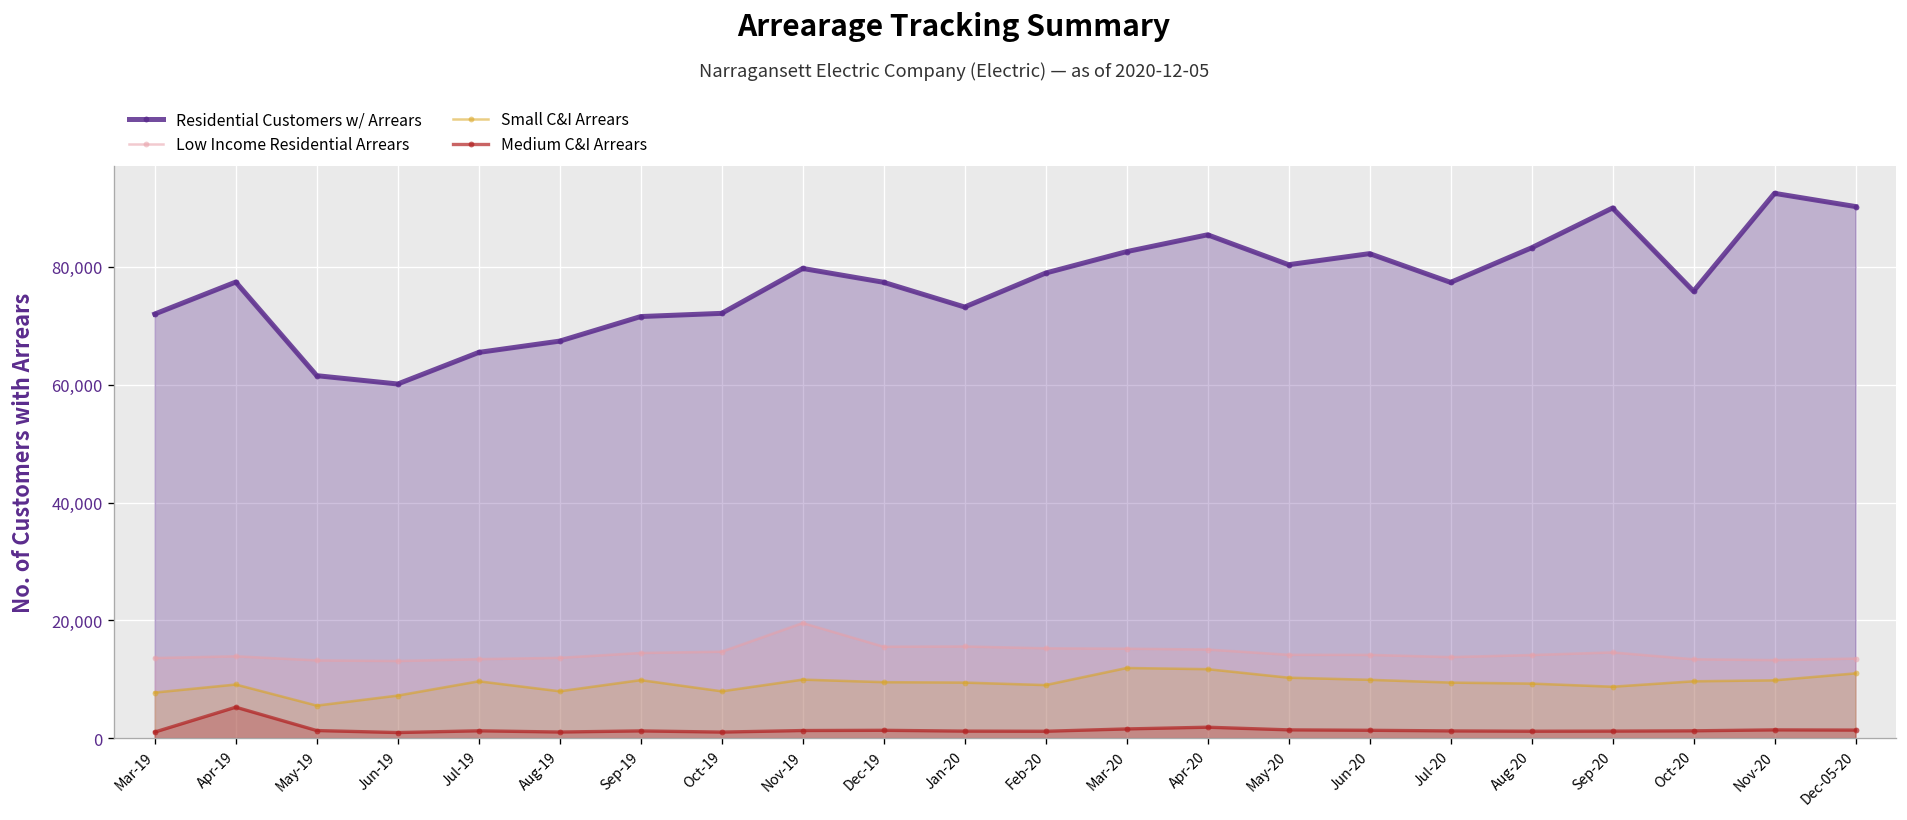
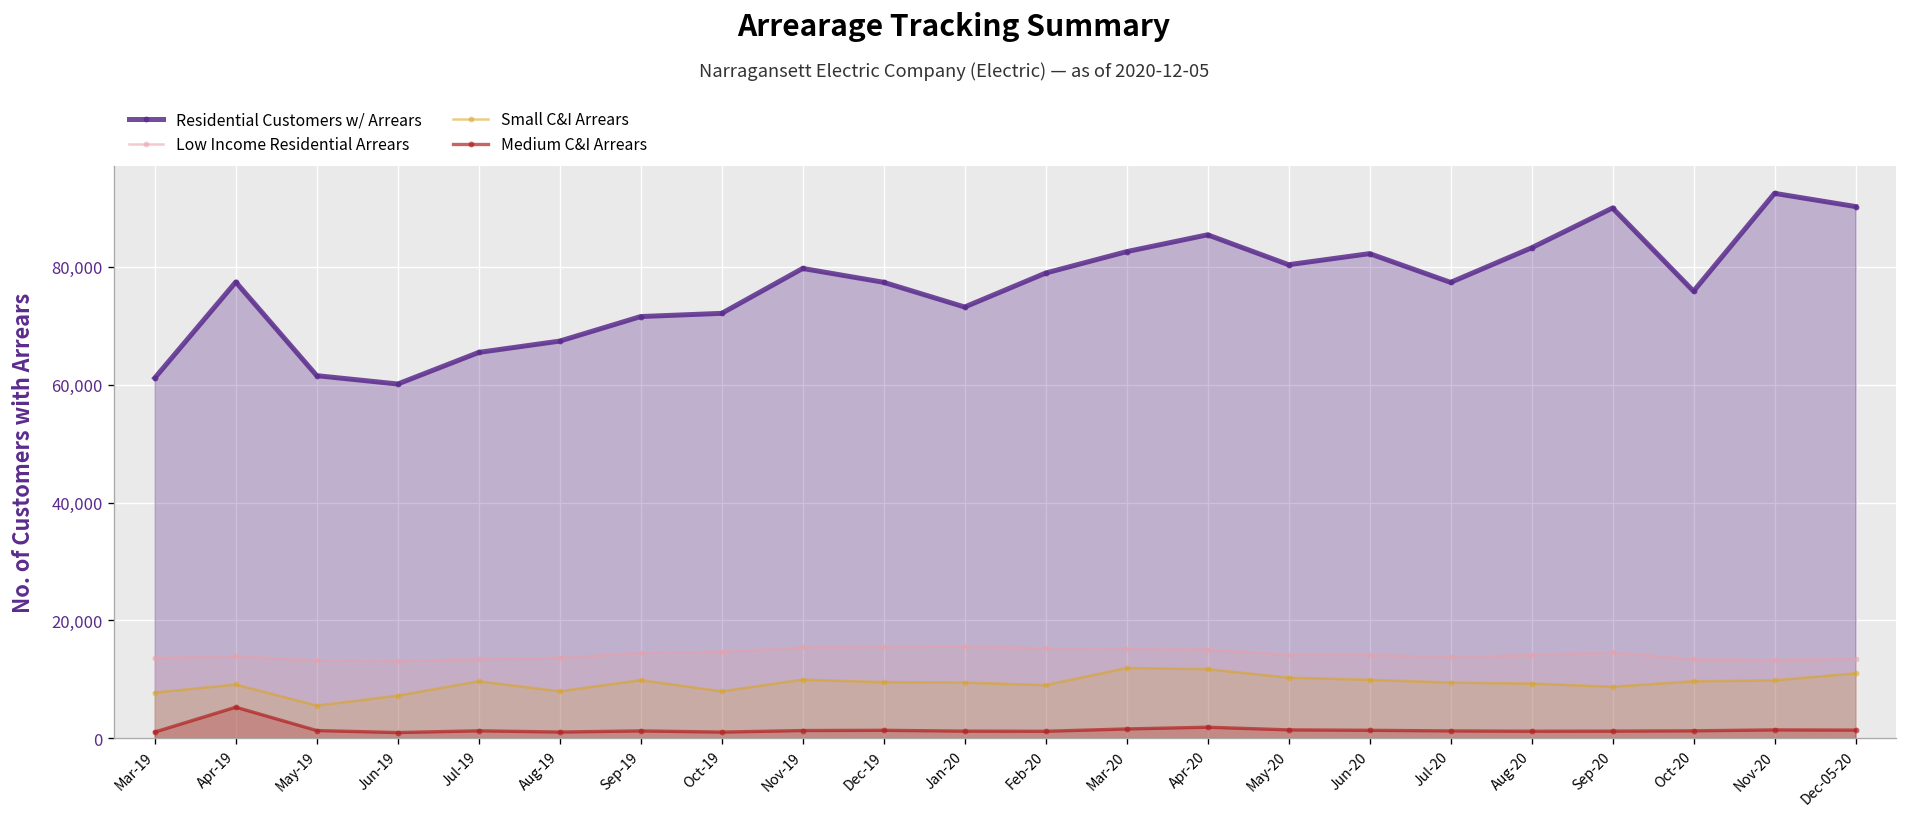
  {
    "Residential Customers w/ Arrears": {
-     "Mar-19": "72,000",
+     "Mar-19": "61,000",
      "Apr-19": "77,000",
      "May-19": "62,000",
      "Jun-19": "60,000",
      "Jul-19": "65,000",
      "Aug-19": "67,000",
      "Sep-19": "72,000",
      "Oct-19": "72,000",
      "Nov-19": "80,000",
      "Dec-19": "77,000",
      "Jan-20": "73,000",
      "Feb-20": "79,000",
      "Mar-20": "83,000",
      "Apr-20": "85,000",
      "May-20": "80,000",
      "Jun-20": "82,000",
      "Jul-20": "77,000",
      "Aug-20": "83,000",
      "Sep-20": "90,000",
      "Oct-20": "76,000",
      "Nov-20": "92,000",
      "Dec-05-20": "90,000"
    },
    "Low Income Residential Arrears": {
      "Mar-19": "14,000",
      "Apr-19": "14,000",
      "May-19": "13,000",
      "Jun-19": "13,000",
      "Jul-19": "13,000",
      "Aug-19": "14,000",
      "Sep-19": "14,000",
      "Oct-19": "15,000",
-     "Nov-19": "20,000",
+     "Nov-19": "15,000",
      "Dec-19": "16,000",
      "Jan-20": "16,000",
      "Feb-20": "15,000",
      "Mar-20": "15,000",
      "Apr-20": "15,000",
      "May-20": "14,000",
      "Jun-20": "14,000",
      "Jul-20": "14,000",
      "Aug-20": "14,000",
      "Sep-20": "15,000",
      "Oct-20": "13,000",
      "Nov-20": "13,000",
      "Dec-05-20": "14,000"
    },
    "Small C&I Arrears": {
      "Mar-19": "8,000",
      "Apr-19": "9,000",
      "May-19": "6,000",
      "Jun-19": "7,000",
      "Jul-19": "10,000",
      "Aug-19": "8,000",
      "Sep-19": "10,000",
      "Oct-19": "8,000",
      "Nov-19": "10,000",
      "Dec-19": "10,000",
      "Jan-20": "9,000",
      "Feb-20": "9,000",
      "Mar-20": "12,000",
      "Apr-20": "12,000",
      "May-20": "10,000",
      "Jun-20": "10,000",
      "Jul-20": "9,000",
      "Aug-20": "9,000",
      "Sep-20": "9,000",
      "Oct-20": "10,000",
      "Nov-20": "10,000",
      "Dec-05-20": "11,000"
    },
    "Medium C&I Arrears": {
      "Mar-19": "1,000",
      "Apr-19": "5,000",
      "May-19": "1,000",
      "Jun-19": "1,000",
      "Jul-19": "1,000",
      "Aug-19": "1,000",
      "Sep-19": "1,000",
      "Oct-19": "1,000",
      "Nov-19": "1,000",
      "Dec-19": "1,000",
      "Jan-20": "1,000",
      "Feb-20": "1,000",
      "Mar-20": "2,000",
      "Apr-20": "2,000",
      "May-20": "1,000",
      "Jun-20": "1,000",
      "Jul-20": "1,000",
      "Aug-20": "1,000",
      "Sep-20": "1,000",
      "Oct-20": "1,000",
      "Nov-20": "1,000",
      "Dec-05-20": "1,000"
    }
  }
